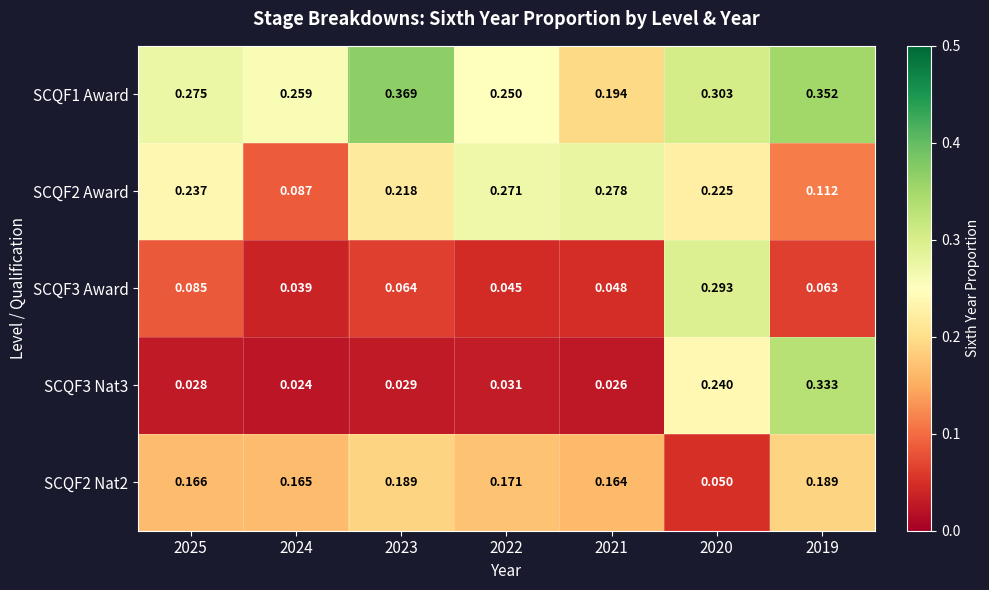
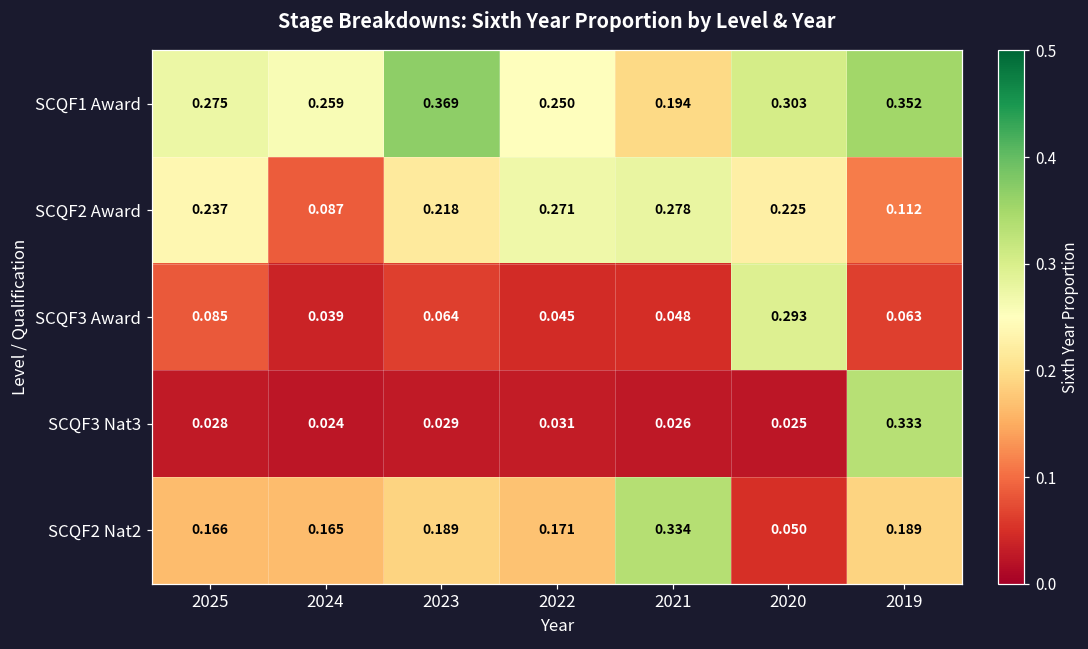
  {
    "SCQF1 Award": {
      "2025": 0.275,
      "2024": 0.259,
      "2023": 0.369,
      "2022": 0.250,
      "2021": 0.194,
      "2020": 0.303,
      "2019": 0.352
    },
    "SCQF2 Award": {
      "2025": 0.237,
      "2024": 0.087,
      "2023": 0.218,
      "2022": 0.271,
      "2021": 0.278,
      "2020": 0.225,
      "2019": 0.112
    },
    "SCQF3 Award": {
      "2025": 0.085,
      "2024": 0.039,
      "2023": 0.064,
      "2022": 0.045,
      "2021": 0.048,
      "2020": 0.293,
      "2019": 0.063
    },
    "SCQF3 Nat3": {
      "2025": 0.028,
      "2024": 0.024,
      "2023": 0.029,
      "2022": 0.031,
      "2021": 0.026,
-     "2020": 0.240,
+     "2020": 0.025,
      "2019": 0.333
    },
    "SCQF2 Nat2": {
      "2025": 0.166,
      "2024": 0.165,
      "2023": 0.189,
      "2022": 0.171,
-     "2021": 0.164,
+     "2021": 0.334,
      "2020": 0.050,
      "2019": 0.189
    }
  }
